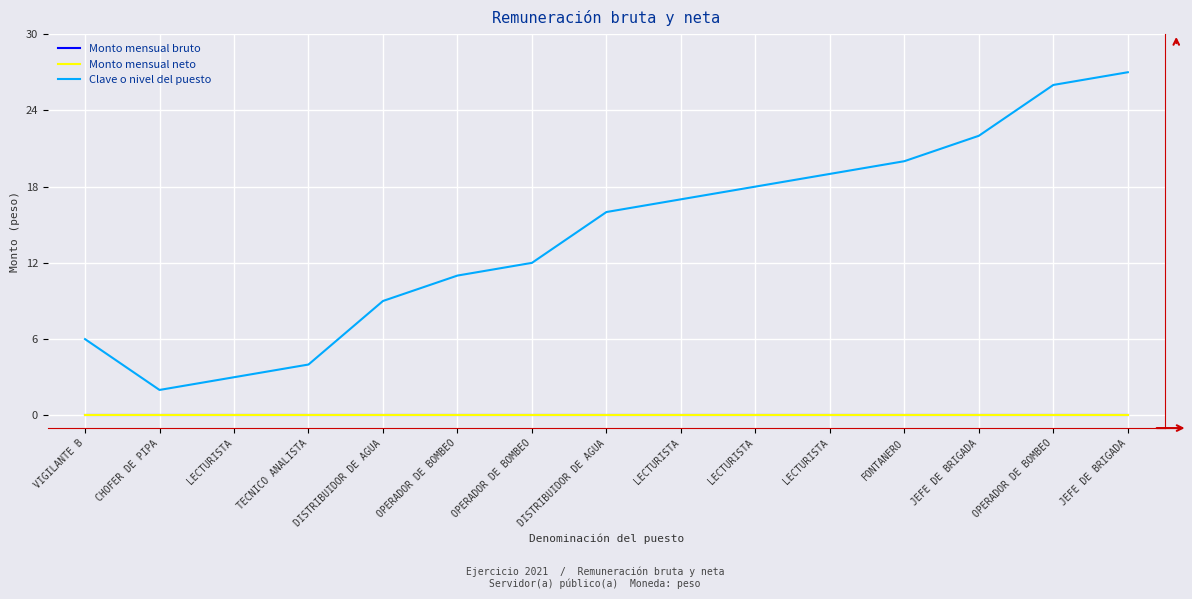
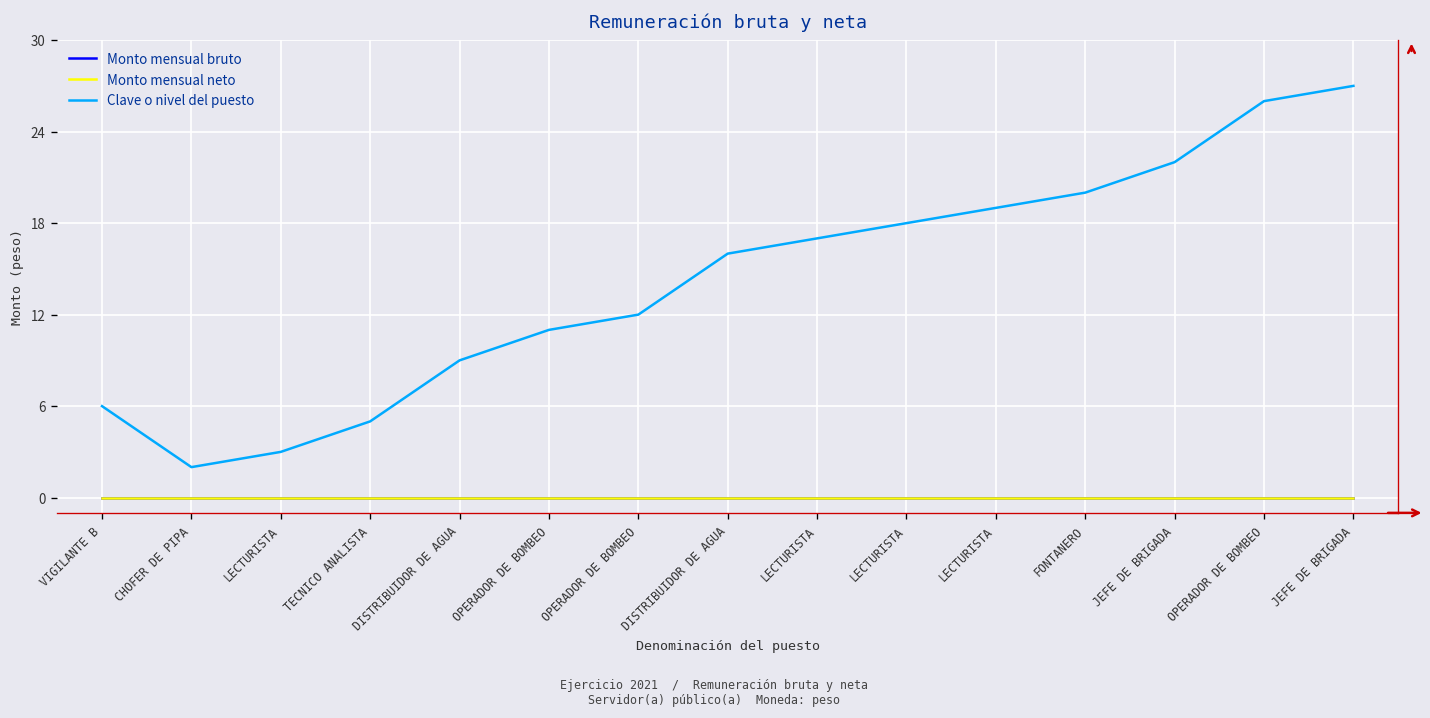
  {
    "Monto mensual neto": {
      "VIGILANTE B": 0,
      "CHOFER DE PIPA": 0,
      "TECNICO ANALISTA": 0,
      "FONTANERO": 0
    },
    "Clave o nivel del puesto": {
      "VIGILANTE B": 6,
      "CHOFER DE PIPA": 2,
-     "TECNICO ANALISTA": 4,
+     "TECNICO ANALISTA": 5,
      "FONTANERO": 20
    }
  }
